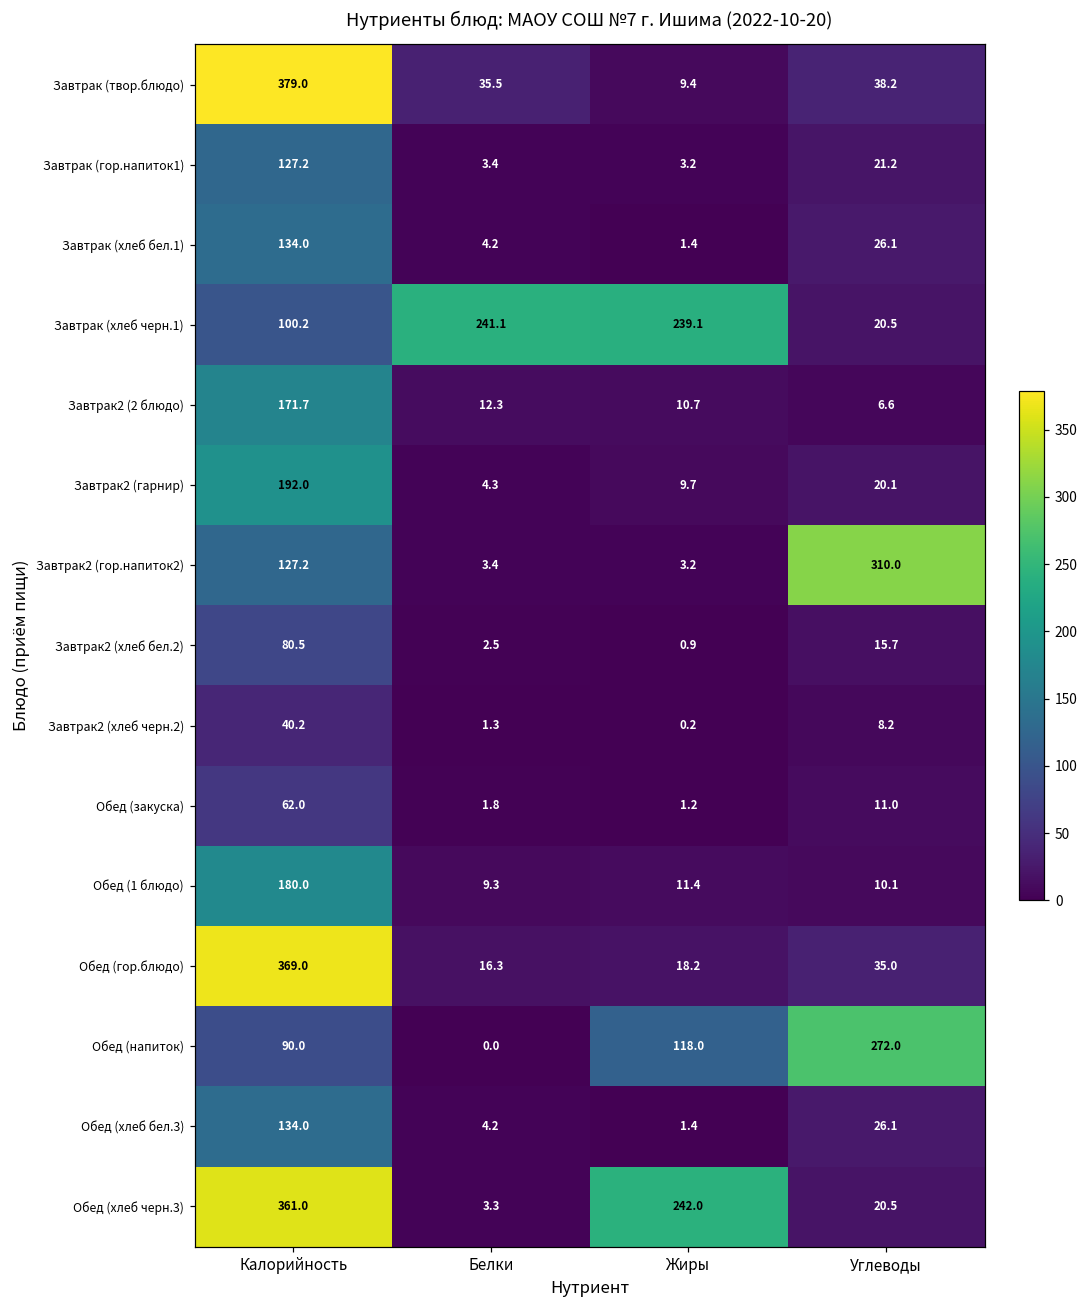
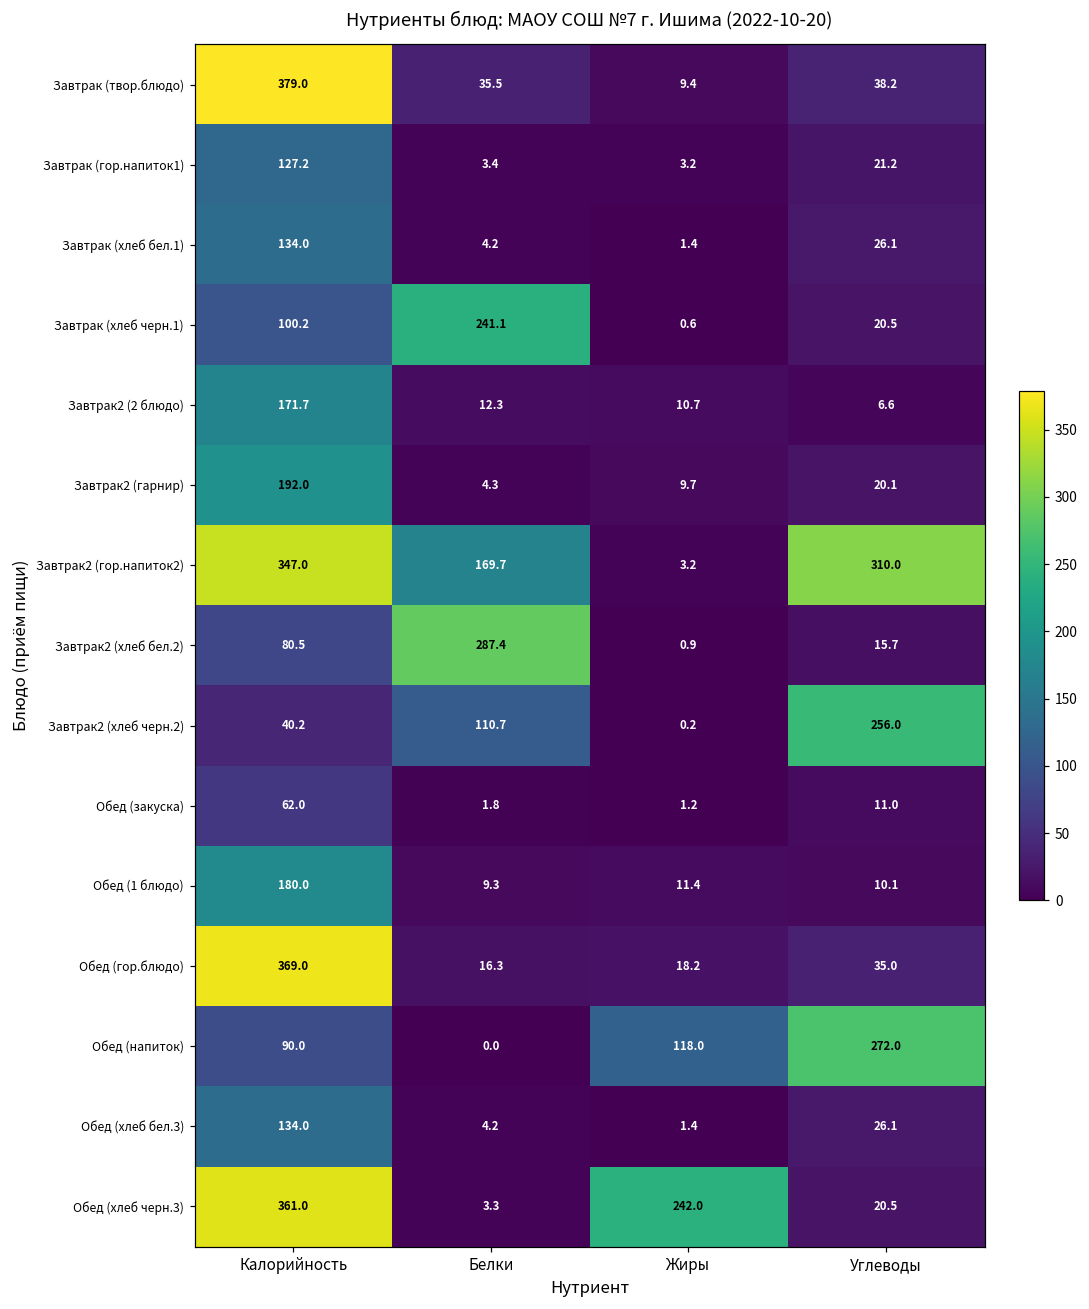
  {
    "Завтрак (твор.блюдо)": {
      "Калорийность": 379.0,
      "Белки": 35.5,
      "Жиры": 9.4,
      "Углеводы": 38.2
    },
    "Завтрак (гор.напиток1)": {
      "Калорийность": 127.2,
      "Белки": 3.4,
      "Жиры": 3.2,
      "Углеводы": 21.2
    },
    "Завтрак (хлеб бел.1)": {
      "Калорийность": 134.0,
      "Белки": 4.2,
      "Жиры": 1.4,
      "Углеводы": 26.1
    },
    "Завтрак (хлеб черн.1)": {
      "Калорийность": 100.2,
      "Белки": 241.1,
-     "Жиры": 239.1,
+     "Жиры": 0.6,
      "Углеводы": 20.5
    },
    "Завтрак2 (2 блюдо)": {
      "Калорийность": 171.7,
      "Белки": 12.3,
      "Жиры": 10.7,
      "Углеводы": 6.6
    },
    "Завтрак2 (гарнир)": {
      "Калорийность": 192.0,
      "Белки": 4.3,
      "Жиры": 9.7,
      "Углеводы": 20.1
    },
    "Завтрак2 (гор.напиток2)": {
-     "Калорийность": 127.2,
-     "Белки": 3.4,
+     "Калорийность": 347.0,
+     "Белки": 169.7,
      "Жиры": 3.2,
      "Углеводы": 310.0
    },
    "Завтрак2 (хлеб бел.2)": {
      "Калорийность": 80.5,
-     "Белки": 2.5,
+     "Белки": 287.4,
      "Жиры": 0.9,
      "Углеводы": 15.7
    },
    "Завтрак2 (хлеб черн.2)": {
      "Калорийность": 40.2,
-     "Белки": 1.3,
+     "Белки": 110.7,
      "Жиры": 0.2,
-     "Углеводы": 8.2
+     "Углеводы": 256.0
    },
    "Обед (закуска)": {
      "Калорийность": 62.0,
      "Белки": 1.8,
      "Жиры": 1.2,
      "Углеводы": 11.0
    },
    "Обед (1 блюдо)": {
      "Калорийность": 180.0,
      "Белки": 9.3,
      "Жиры": 11.4,
      "Углеводы": 10.1
    },
    "Обед (гор.блюдо)": {
      "Калорийность": 369.0,
      "Белки": 16.3,
      "Жиры": 18.2,
      "Углеводы": 35.0
    },
    "Обед (напиток)": {
      "Калорийность": 90.0,
      "Белки": 0.0,
      "Жиры": 118.0,
      "Углеводы": 272.0
    },
    "Обед (хлеб бел.3)": {
      "Калорийность": 134.0,
      "Белки": 4.2,
      "Жиры": 1.4,
      "Углеводы": 26.1
    },
    "Обед (хлеб черн.3)": {
      "Калорийность": 361.0,
      "Белки": 3.3,
      "Жиры": 242.0,
      "Углеводы": 20.5
    }
  }
